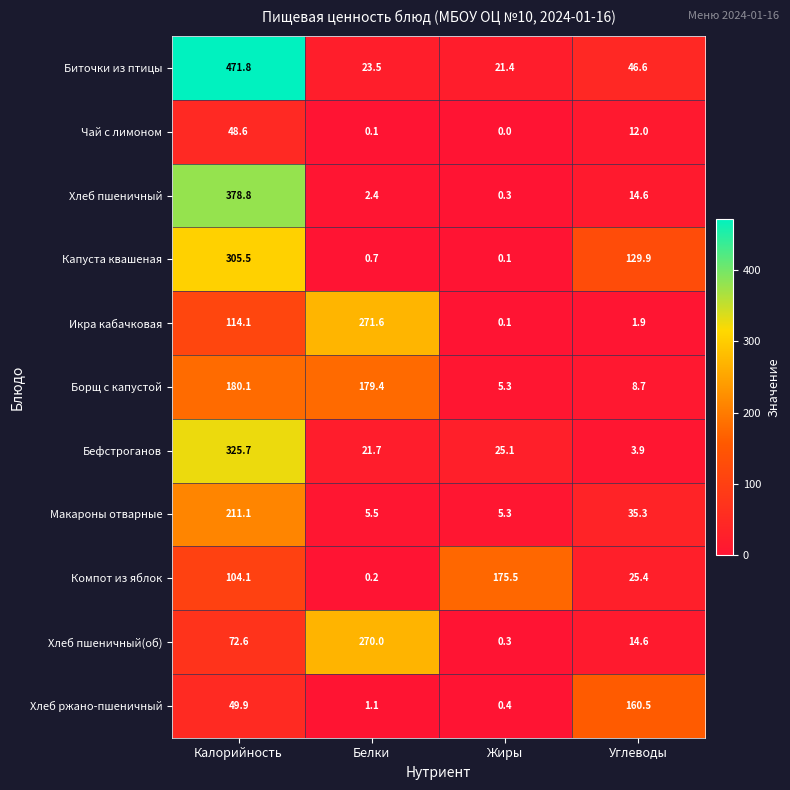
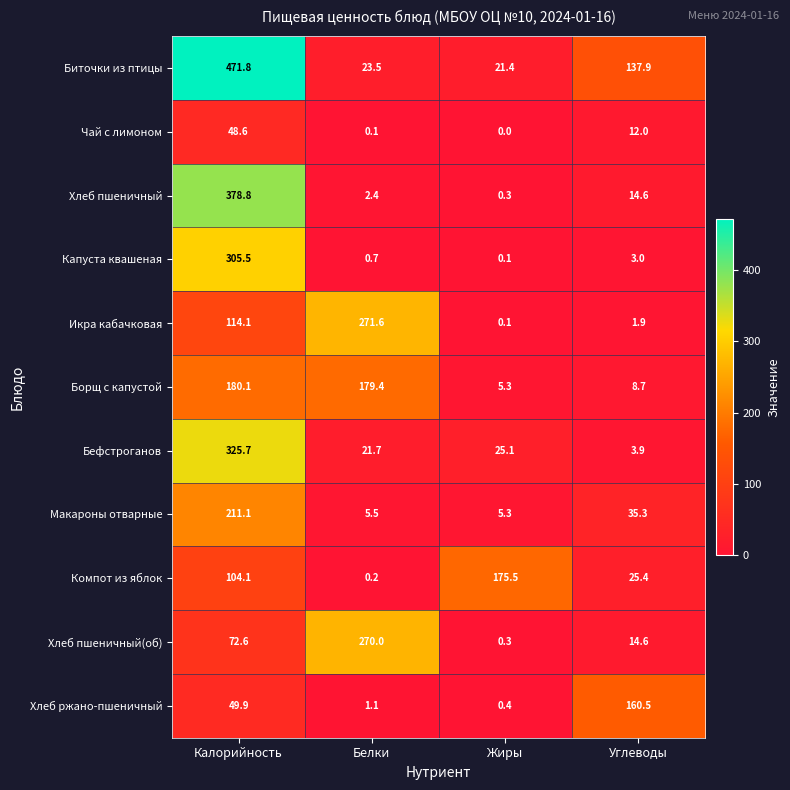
  {
    "Биточки из птицы": {
      "Калорийность": 471.8,
      "Белки": 23.5,
      "Жиры": 21.4,
-     "Углеводы": 46.6
+     "Углеводы": 137.9
    },
    "Чай с лимоном": {
      "Калорийность": 48.6,
      "Белки": 0.1,
      "Жиры": 0.0,
      "Углеводы": 12.0
    },
    "Хлеб пшеничный": {
      "Калорийность": 378.8,
      "Белки": 2.4,
      "Жиры": 0.3,
      "Углеводы": 14.6
    },
    "Капуста квашеная": {
      "Калорийность": 305.5,
      "Белки": 0.7,
      "Жиры": 0.1,
-     "Углеводы": 129.9
+     "Углеводы": 3.0
    },
    "Икра кабачковая": {
      "Калорийность": 114.1,
      "Белки": 271.6,
      "Жиры": 0.1,
      "Углеводы": 1.9
    },
    "Борщ с капустой": {
      "Калорийность": 180.1,
      "Белки": 179.4,
      "Жиры": 5.3,
      "Углеводы": 8.7
    },
    "Бефстроганов": {
      "Калорийность": 325.7,
      "Белки": 21.7,
      "Жиры": 25.1,
      "Углеводы": 3.9
    },
    "Макароны отварные": {
      "Калорийность": 211.1,
      "Белки": 5.5,
      "Жиры": 5.3,
      "Углеводы": 35.3
    },
    "Компот из яблок": {
      "Калорийность": 104.1,
      "Белки": 0.2,
      "Жиры": 175.5,
      "Углеводы": 25.4
    },
    "Хлеб пшеничный(об)": {
      "Калорийность": 72.6,
      "Белки": 270.0,
      "Жиры": 0.3,
      "Углеводы": 14.6
    },
    "Хлеб ржано-пшеничный": {
      "Калорийность": 49.9,
      "Белки": 1.1,
      "Жиры": 0.4,
      "Углеводы": 160.5
    }
  }
